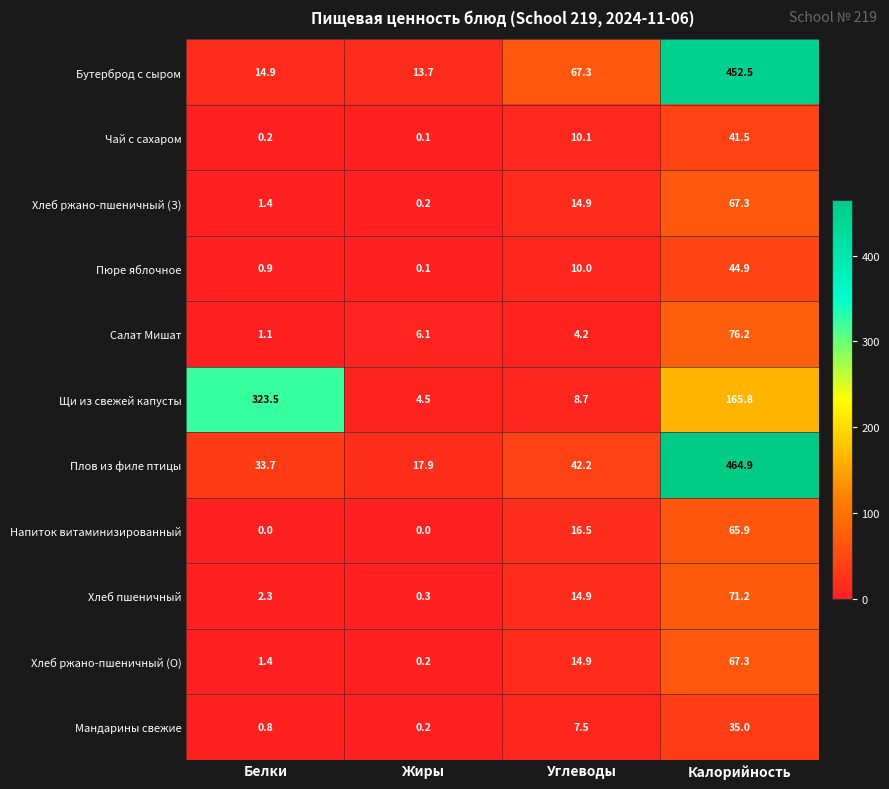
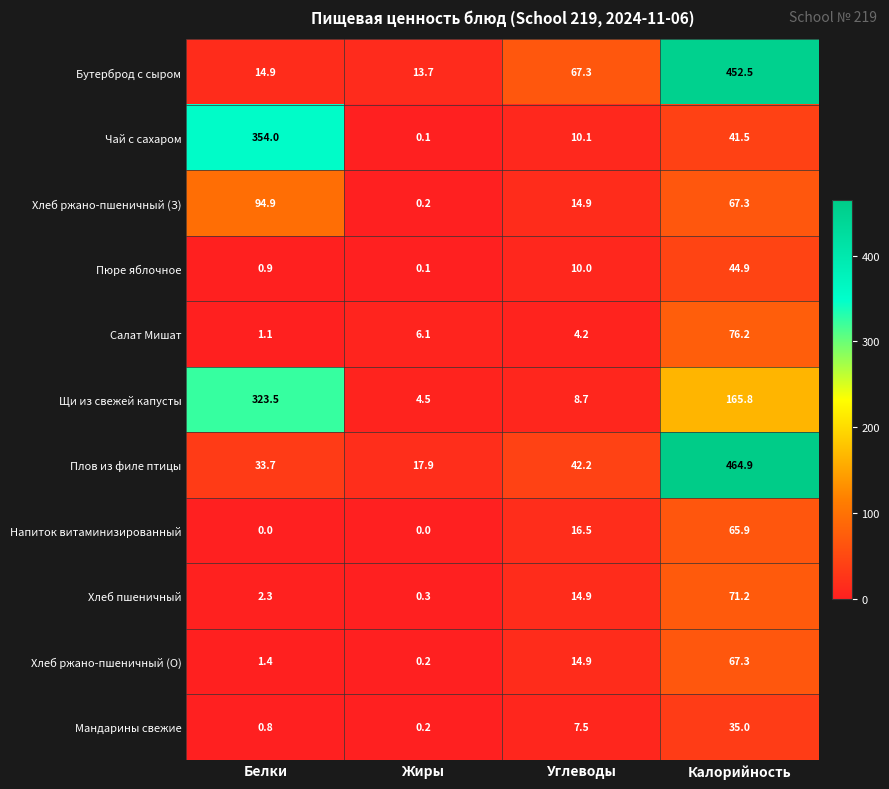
  {
    "Бутерброд с сыром": {
      "Белки": 14.9,
      "Жиры": 13.7,
      "Углеводы": 67.3,
      "Калорийность": 452.5
    },
    "Чай с сахаром": {
-     "Белки": 0.2,
+     "Белки": 354.0,
      "Жиры": 0.1,
      "Углеводы": 10.1,
      "Калорийность": 41.5
    },
    "Хлеб ржано-пшеничный (З)": {
-     "Белки": 1.4,
+     "Белки": 94.9,
      "Жиры": 0.2,
      "Углеводы": 14.9,
      "Калорийность": 67.3
    },
    "Пюре яблочное": {
      "Белки": 0.9,
      "Жиры": 0.1,
      "Углеводы": 10.0,
      "Калорийность": 44.9
    },
    "Салат Мишат": {
      "Белки": 1.1,
      "Жиры": 6.1,
      "Углеводы": 4.2,
      "Калорийность": 76.2
    },
    "Щи из свежей капусты": {
      "Белки": 323.5,
      "Жиры": 4.5,
      "Углеводы": 8.7,
      "Калорийность": 165.8
    },
    "Плов из филе птицы": {
      "Белки": 33.7,
      "Жиры": 17.9,
      "Углеводы": 42.2,
      "Калорийность": 464.9
    },
    "Напиток витаминизированный": {
      "Белки": 0.0,
      "Жиры": 0.0,
      "Углеводы": 16.5,
      "Калорийность": 65.9
    },
    "Хлеб пшеничный": {
      "Белки": 2.3,
      "Жиры": 0.3,
      "Углеводы": 14.9,
      "Калорийность": 71.2
    },
    "Хлеб ржано-пшеничный (О)": {
      "Белки": 1.4,
      "Жиры": 0.2,
      "Углеводы": 14.9,
      "Калорийность": 67.3
    },
    "Мандарины свежие": {
      "Белки": 0.8,
      "Жиры": 0.2,
      "Углеводы": 7.5,
      "Калорийность": 35.0
    }
  }
